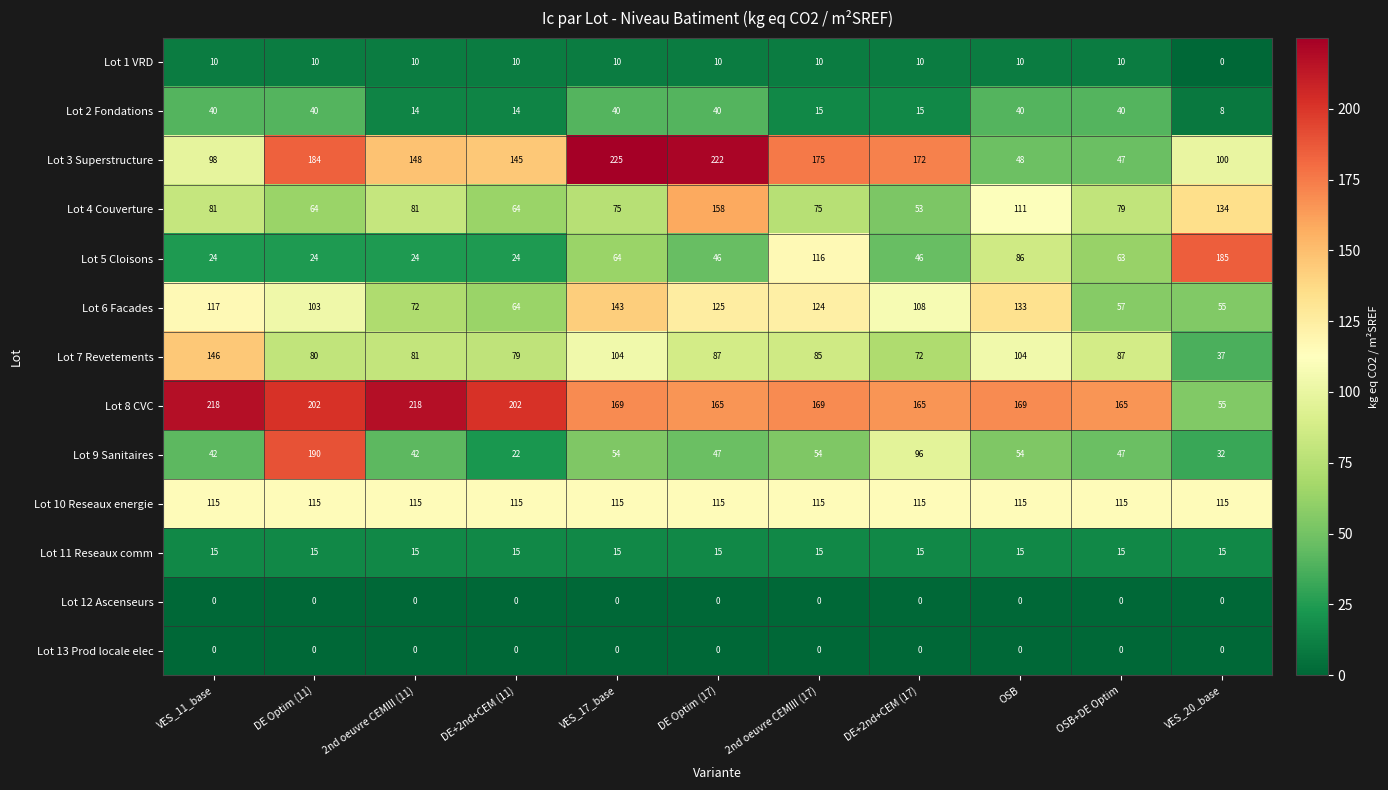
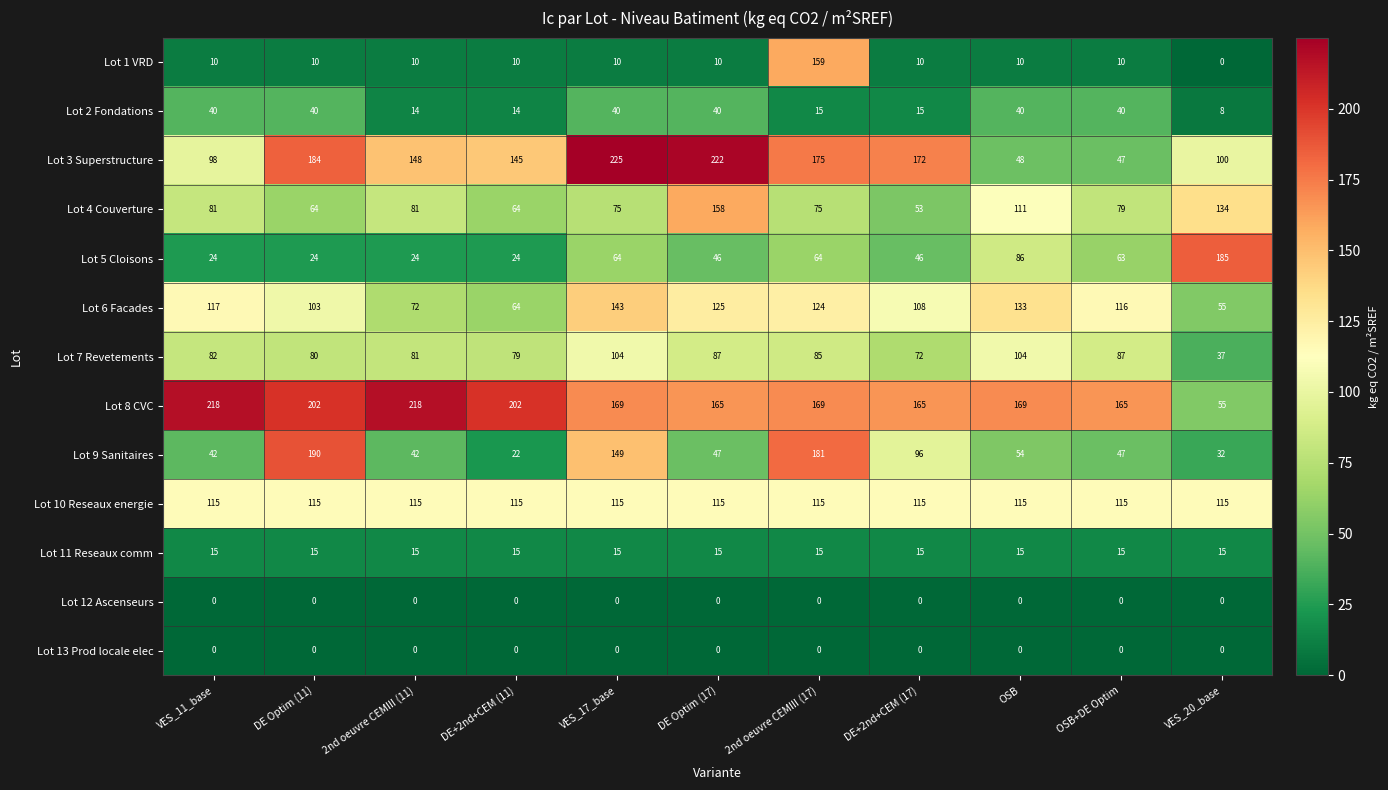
  {
    "Lot 1 VRD": {
      "VES_11_base": 10,
      "DE Optim (11)": 10,
      "2nd oeuvre CEMIII (11)": 10,
      "DE+2nd+CEM (11)": 10,
      "VES_17_base": 10,
      "DE Optim (17)": 10,
-     "2nd oeuvre CEMIII (17)": 10,
+     "2nd oeuvre CEMIII (17)": 159,
      "DE+2nd+CEM (17)": 10,
      "OSB": 10,
      "OSB+DE Optim": 10,
      "VES_20_base": 0
    },
    "Lot 2 Fondations": {
      "VES_11_base": 40,
      "DE Optim (11)": 40,
      "2nd oeuvre CEMIII (11)": 14,
      "DE+2nd+CEM (11)": 14,
      "VES_17_base": 40,
      "DE Optim (17)": 40,
      "2nd oeuvre CEMIII (17)": 15,
      "DE+2nd+CEM (17)": 15,
      "OSB": 40,
      "OSB+DE Optim": 40,
      "VES_20_base": 8
    },
    "Lot 3 Superstructure": {
      "VES_11_base": 98,
      "DE Optim (11)": 184,
      "2nd oeuvre CEMIII (11)": 148,
      "DE+2nd+CEM (11)": 145,
      "VES_17_base": 225,
      "DE Optim (17)": 222,
      "2nd oeuvre CEMIII (17)": 175,
      "DE+2nd+CEM (17)": 172,
      "OSB": 48,
      "OSB+DE Optim": 47,
      "VES_20_base": 100
    },
    "Lot 4 Couverture": {
      "VES_11_base": 81,
      "DE Optim (11)": 64,
      "2nd oeuvre CEMIII (11)": 81,
      "DE+2nd+CEM (11)": 64,
      "VES_17_base": 75,
      "DE Optim (17)": 158,
      "2nd oeuvre CEMIII (17)": 75,
      "DE+2nd+CEM (17)": 53,
      "OSB": 111,
      "OSB+DE Optim": 79,
      "VES_20_base": 134
    },
    "Lot 5 Cloisons": {
      "VES_11_base": 24,
      "DE Optim (11)": 24,
      "2nd oeuvre CEMIII (11)": 24,
      "DE+2nd+CEM (11)": 24,
      "VES_17_base": 64,
      "DE Optim (17)": 46,
-     "2nd oeuvre CEMIII (17)": 116,
+     "2nd oeuvre CEMIII (17)": 64,
      "DE+2nd+CEM (17)": 46,
      "OSB": 86,
      "OSB+DE Optim": 63,
      "VES_20_base": 185
    },
    "Lot 6 Facades": {
      "VES_11_base": 117,
      "DE Optim (11)": 103,
      "2nd oeuvre CEMIII (11)": 72,
      "DE+2nd+CEM (11)": 64,
      "VES_17_base": 143,
      "DE Optim (17)": 125,
      "2nd oeuvre CEMIII (17)": 124,
      "DE+2nd+CEM (17)": 108,
      "OSB": 133,
-     "OSB+DE Optim": 57,
+     "OSB+DE Optim": 116,
      "VES_20_base": 55
    },
    "Lot 7 Revetements": {
-     "VES_11_base": 146,
+     "VES_11_base": 82,
      "DE Optim (11)": 80,
      "2nd oeuvre CEMIII (11)": 81,
      "DE+2nd+CEM (11)": 79,
      "VES_17_base": 104,
      "DE Optim (17)": 87,
      "2nd oeuvre CEMIII (17)": 85,
      "DE+2nd+CEM (17)": 72,
      "OSB": 104,
      "OSB+DE Optim": 87,
      "VES_20_base": 37
    },
    "Lot 8 CVC": {
      "VES_11_base": 218,
      "DE Optim (11)": 202,
      "2nd oeuvre CEMIII (11)": 218,
      "DE+2nd+CEM (11)": 202,
      "VES_17_base": 169,
      "DE Optim (17)": 165,
      "2nd oeuvre CEMIII (17)": 169,
      "DE+2nd+CEM (17)": 165,
      "OSB": 169,
      "OSB+DE Optim": 165,
      "VES_20_base": 55
    },
    "Lot 9 Sanitaires": {
      "VES_11_base": 42,
      "DE Optim (11)": 190,
      "2nd oeuvre CEMIII (11)": 42,
      "DE+2nd+CEM (11)": 22,
-     "VES_17_base": 54,
+     "VES_17_base": 149,
      "DE Optim (17)": 47,
-     "2nd oeuvre CEMIII (17)": 54,
+     "2nd oeuvre CEMIII (17)": 181,
      "DE+2nd+CEM (17)": 96,
      "OSB": 54,
      "OSB+DE Optim": 47,
      "VES_20_base": 32
    },
    "Lot 10 Reseaux energie": {
      "VES_11_base": 115,
      "DE Optim (11)": 115,
      "2nd oeuvre CEMIII (11)": 115,
      "DE+2nd+CEM (11)": 115,
      "VES_17_base": 115,
      "DE Optim (17)": 115,
      "2nd oeuvre CEMIII (17)": 115,
      "DE+2nd+CEM (17)": 115,
      "OSB": 115,
      "OSB+DE Optim": 115,
      "VES_20_base": 115
    },
    "Lot 11 Reseaux comm": {
      "VES_11_base": 15,
      "DE Optim (11)": 15,
      "2nd oeuvre CEMIII (11)": 15,
      "DE+2nd+CEM (11)": 15,
      "VES_17_base": 15,
      "DE Optim (17)": 15,
      "2nd oeuvre CEMIII (17)": 15,
      "DE+2nd+CEM (17)": 15,
      "OSB": 15,
      "OSB+DE Optim": 15,
      "VES_20_base": 15
    },
    "Lot 12 Ascenseurs": {
      "VES_11_base": 0,
      "DE Optim (11)": 0,
      "2nd oeuvre CEMIII (11)": 0,
      "DE+2nd+CEM (11)": 0,
      "VES_17_base": 0,
      "DE Optim (17)": 0,
      "2nd oeuvre CEMIII (17)": 0,
      "DE+2nd+CEM (17)": 0,
      "OSB": 0,
      "OSB+DE Optim": 0,
      "VES_20_base": 0
    },
    "Lot 13 Prod locale elec": {
      "VES_11_base": 0,
      "DE Optim (11)": 0,
      "2nd oeuvre CEMIII (11)": 0,
      "DE+2nd+CEM (11)": 0,
      "VES_17_base": 0,
      "DE Optim (17)": 0,
      "2nd oeuvre CEMIII (17)": 0,
      "DE+2nd+CEM (17)": 0,
      "OSB": 0,
      "OSB+DE Optim": 0,
      "VES_20_base": 0
    }
  }
